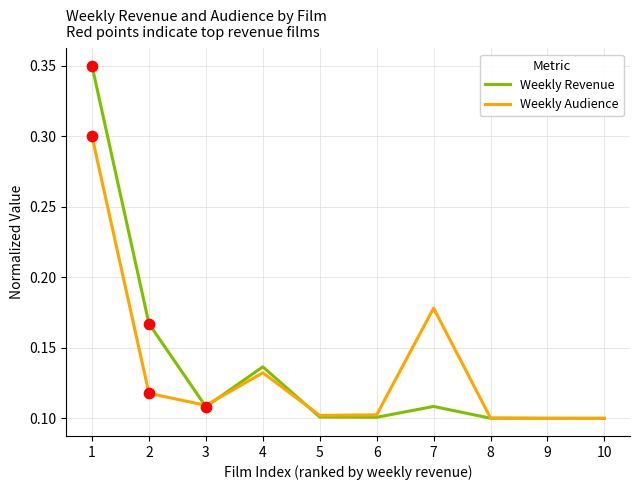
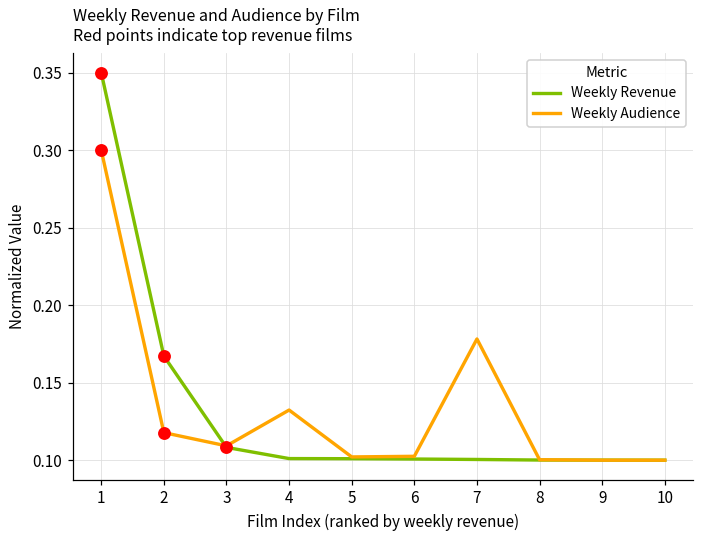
  {
    "Weekly Revenue": {
-     "4": 0.137,
-     "7": 0.108
+     "4": 0.101,
+     "7": 0.100
    },
    "Weekly Audience": {
      "4": 0.132,
      "7": 0.178
    }
  }
